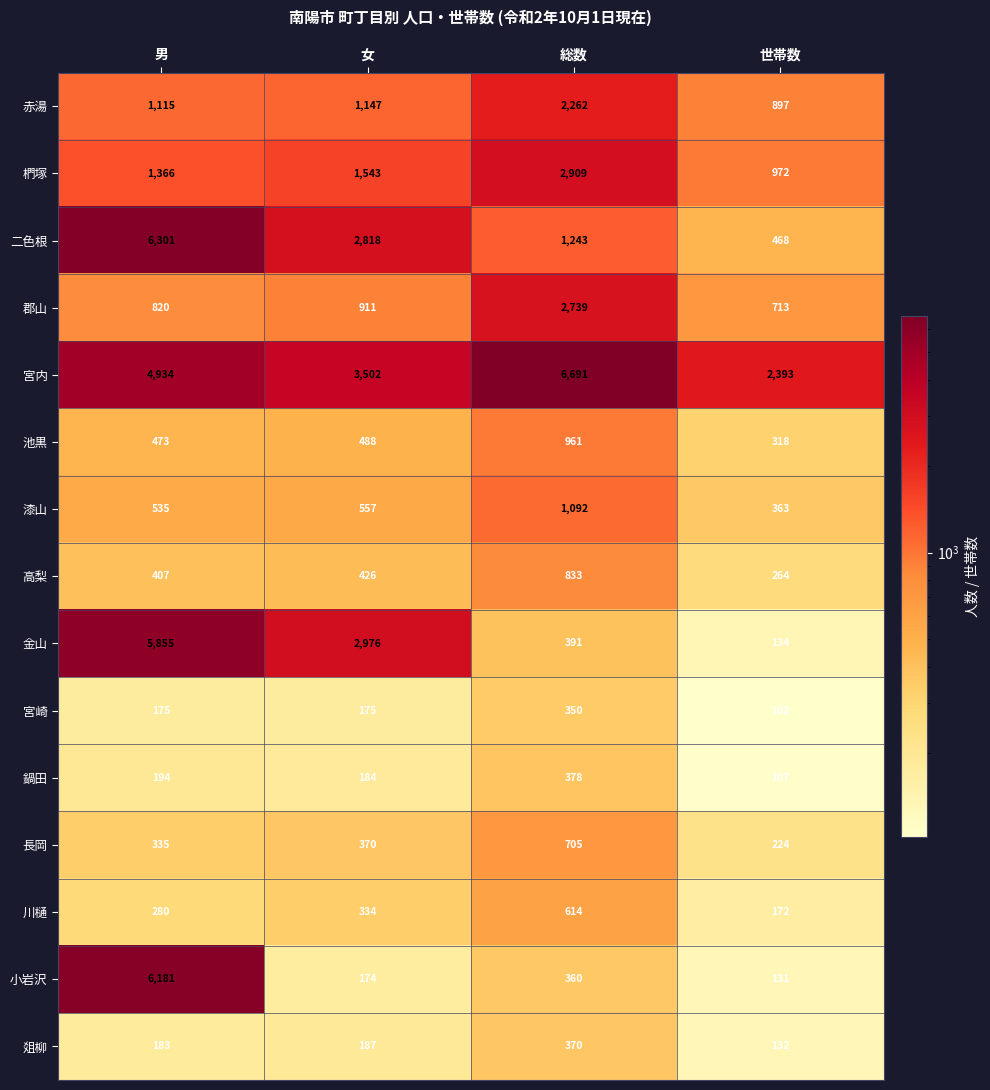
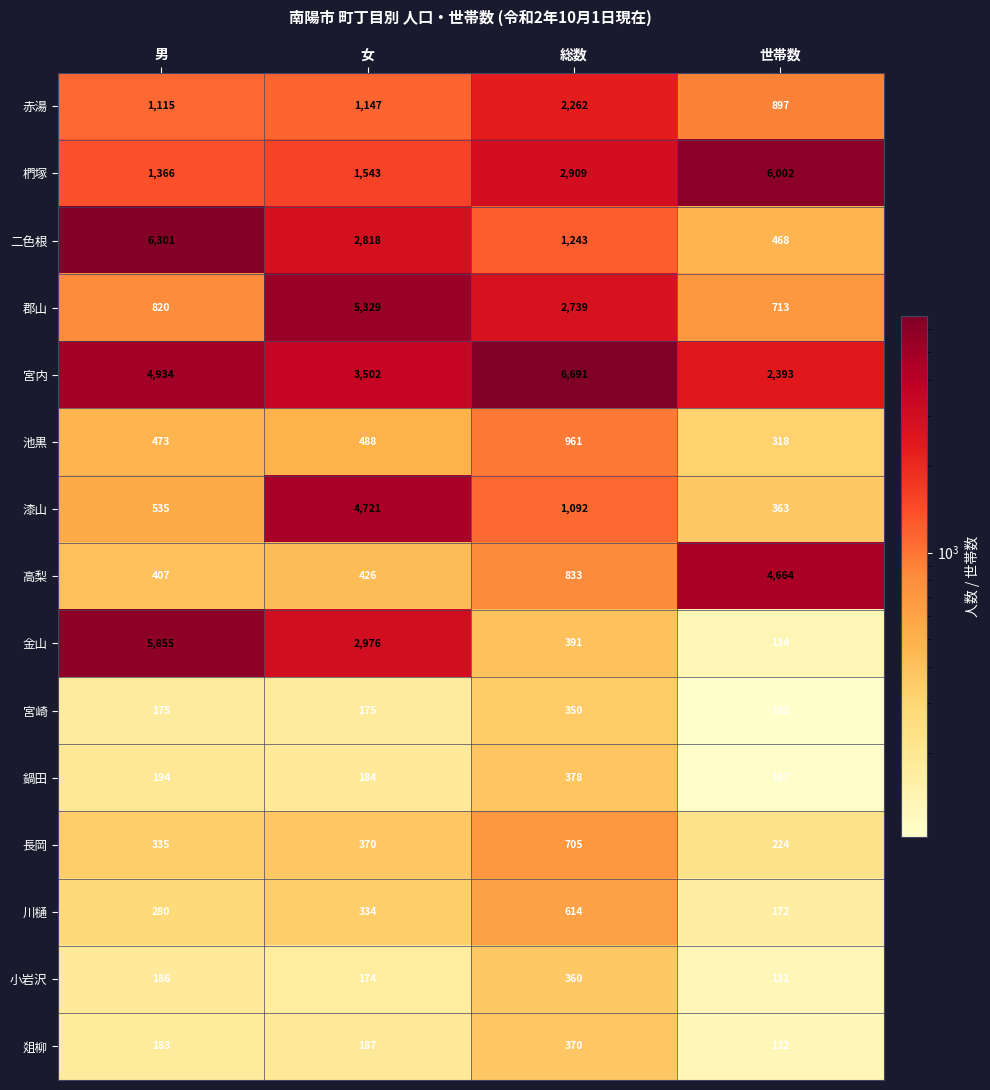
  {
    "赤湯": {
      "男": "1,115",
      "女": "1,147",
      "総数": "2,262",
      "世帯数": "897"
    },
    "椚塚": {
      "男": "1,366",
      "女": "1,543",
      "総数": "2,909",
-     "世帯数": "972"
+     "世帯数": "6,002"
    },
    "二色根": {
      "男": "6,301",
      "女": "2,818",
      "総数": "1,243",
      "世帯数": "468"
    },
    "郡山": {
      "男": "820",
-     "女": "911",
+     "女": "5,329",
      "総数": "2,739",
      "世帯数": "713"
    },
    "宮内": {
      "男": "4,934",
      "女": "3,502",
      "総数": "6,691",
      "世帯数": "2,393"
    },
    "池黒": {
      "男": "473",
      "女": "488",
      "総数": "961",
      "世帯数": "318"
    },
    "漆山": {
      "男": "535",
-     "女": "557",
+     "女": "4,721",
      "総数": "1,092",
      "世帯数": "363"
    },
    "高梨": {
      "男": "407",
      "女": "426",
      "総数": "833",
-     "世帯数": "264"
+     "世帯数": "4,664"
    },
    "金山": {
      "男": "5,855",
      "女": "2,976",
      "総数": "391",
      "世帯数": "134"
    },
    "宮崎": {
      "男": "175",
      "女": "175",
      "総数": "350",
      "世帯数": "102"
    },
    "鍋田": {
      "男": "194",
      "女": "184",
      "総数": "378",
      "世帯数": "107"
    },
    "長岡": {
      "男": "335",
      "女": "370",
      "総数": "705",
      "世帯数": "224"
    },
    "川樋": {
      "男": "280",
      "女": "334",
      "総数": "614",
      "世帯数": "172"
    },
    "小岩沢": {
-     "男": "6,181",
+     "男": "186",
      "女": "174",
      "総数": "360",
      "世帯数": "131"
    },
    "爼柳": {
      "男": "183",
      "女": "187",
      "総数": "370",
      "世帯数": "132"
    }
  }
